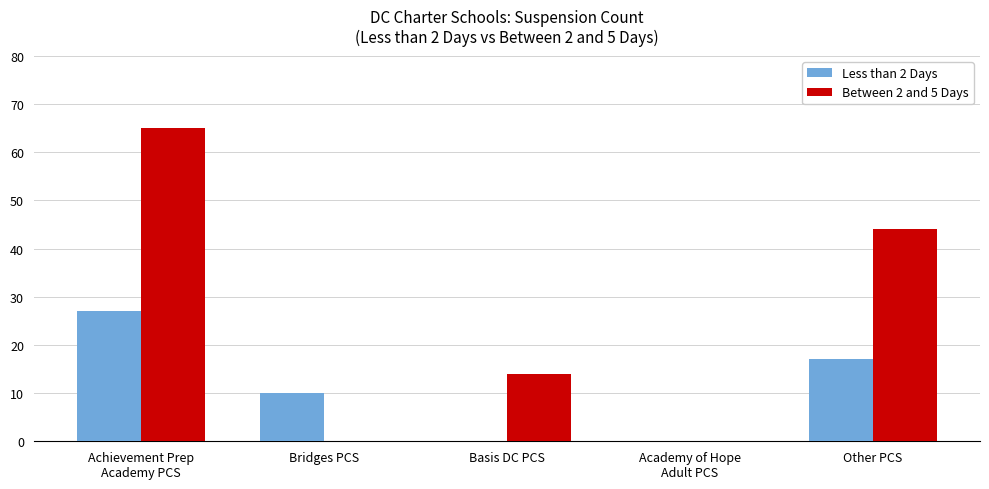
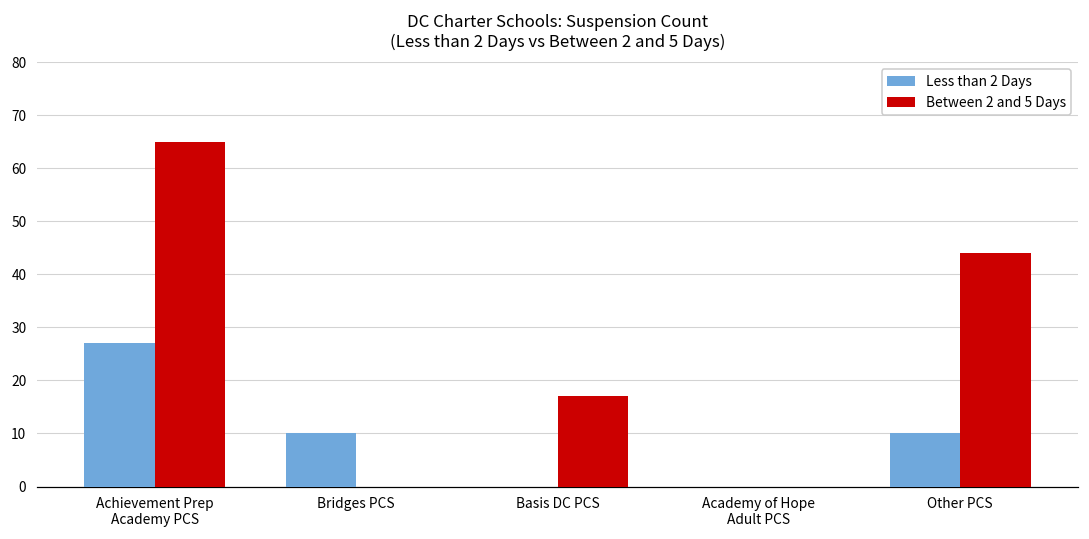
  {
    "Less than 2 Days": {
      "Achievement Prep Academy PCS": 27,
      "Bridges PCS": 10,
      "Basis DC PCS": 0,
      "Academy of Hope Adult PCS": 0,
-     "Other PCS": 17
+     "Other PCS": 10
    },
    "Between 2 and 5 Days": {
      "Achievement Prep Academy PCS": 65,
      "Bridges PCS": 0,
-     "Basis DC PCS": 14,
+     "Basis DC PCS": 17,
      "Academy of Hope Adult PCS": 0,
      "Other PCS": 44
    }
  }
